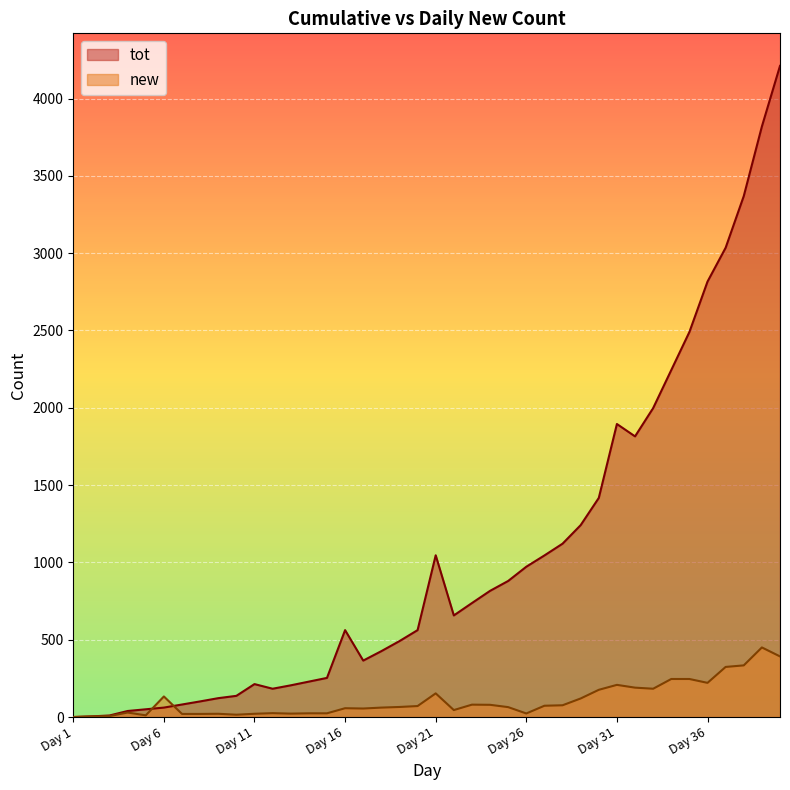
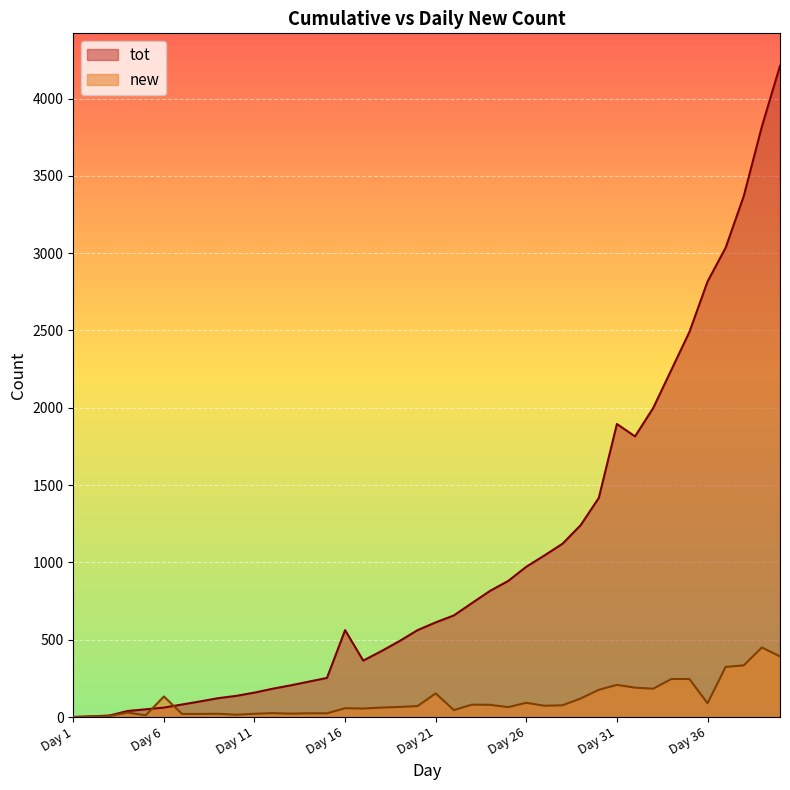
  {
    "tot": {
      "Day 6": 60,
-     "Day 11": 210,
+     "Day 11": 160,
      "Day 16": 560,
-     "Day 21": 1050,
+     "Day 21": 610,
      "Day 26": 970,
      "Day 31": 1900,
      "Day 36": 2820
    },
    "new": {
      "Day 6": 130,
      "Day 11": 20,
      "Day 16": 60,
      "Day 21": 150,
-     "Day 26": 20,
+     "Day 26": 90,
      "Day 31": 210,
-     "Day 36": 220
+     "Day 36": 90
    }
  }
